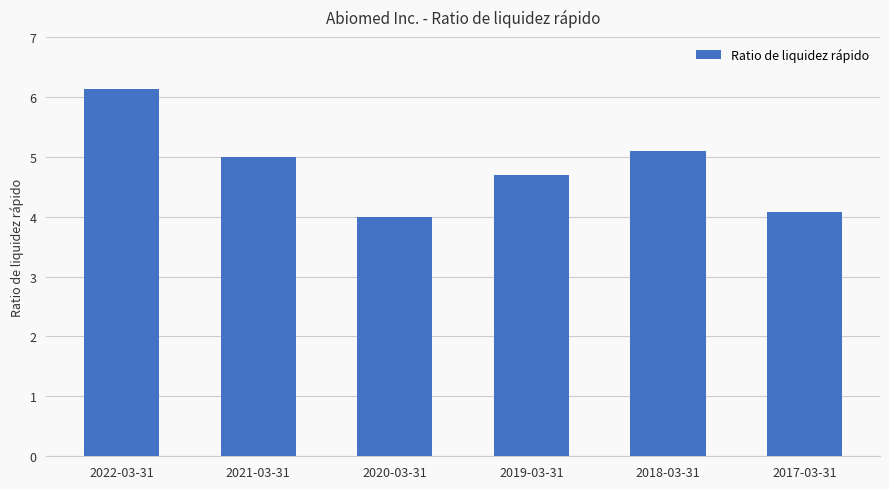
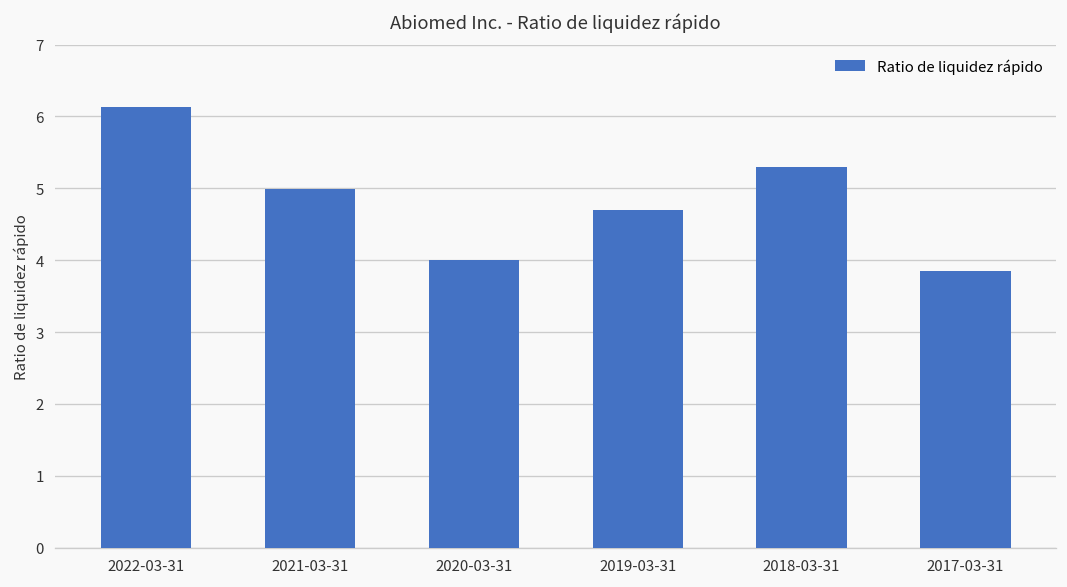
  {
    "2022-03-31": 6.1,
    "2021-03-31": 5.0,
    "2020-03-31": 4.0,
    "2019-03-31": 4.7,
-   "2018-03-31": 5.1,
-   "2017-03-31": 4.1
+   "2018-03-31": 5.3,
+   "2017-03-31": 3.9
  }
